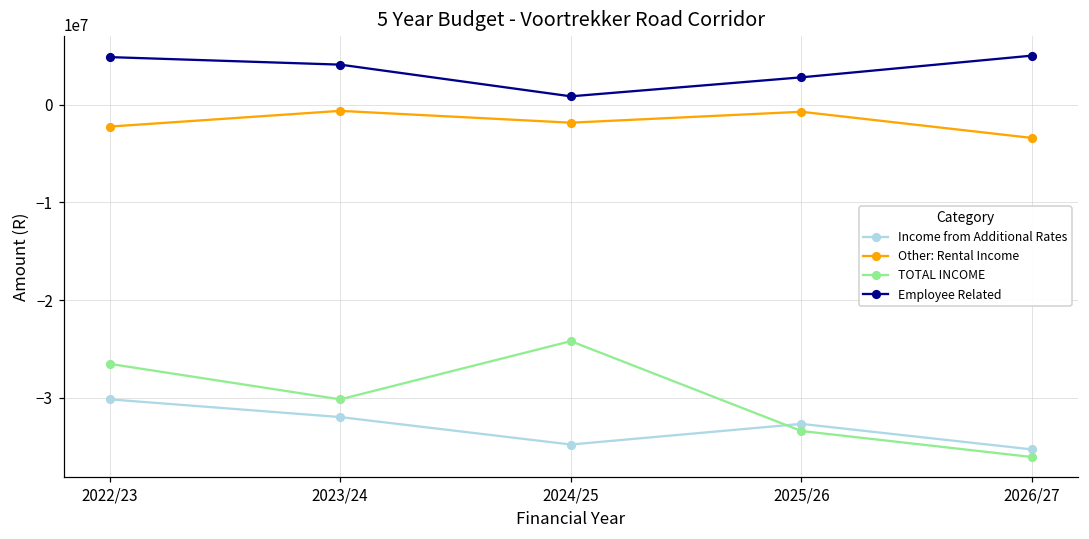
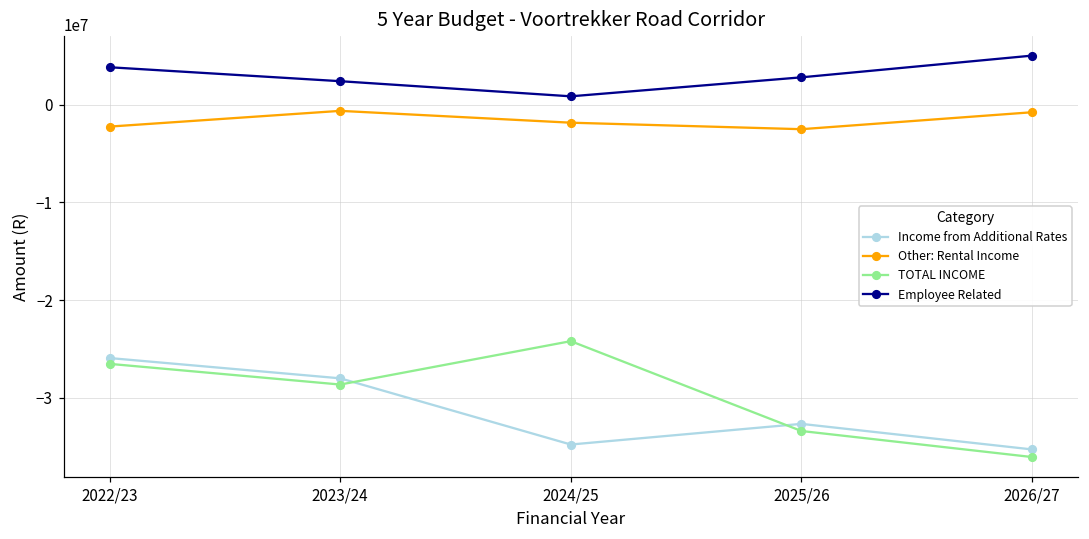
  {
    "Income from Additional Rates": {
-     "2022/23": -30000000,
-     "2023/24": -32000000,
+     "2022/23": -26000000,
+     "2023/24": -28000000,
      "2024/25": -35000000,
      "2025/26": -33000000,
      "2026/27": -35000000
    },
    "Other: Rental Income": {
      "2022/23": -2000000,
      "2023/24": -1000000,
      "2024/25": -2000000,
-     "2025/26": -1000000,
-     "2026/27": -3000000
+     "2025/26": -3000000,
+     "2026/27": -1000000
    },
    "TOTAL INCOME": {
      "2022/23": -27000000,
-     "2023/24": -30000000,
+     "2023/24": -29000000,
      "2024/25": -24000000,
      "2025/26": -33000000,
      "2026/27": -36000000
    },
    "Employee Related": {
-     "2022/23": 5000000,
-     "2023/24": 4000000,
+     "2022/23": 4000000,
+     "2023/24": 2000000,
      "2024/25": 1000000,
      "2025/26": 3000000,
      "2026/27": 5000000
    }
  }
